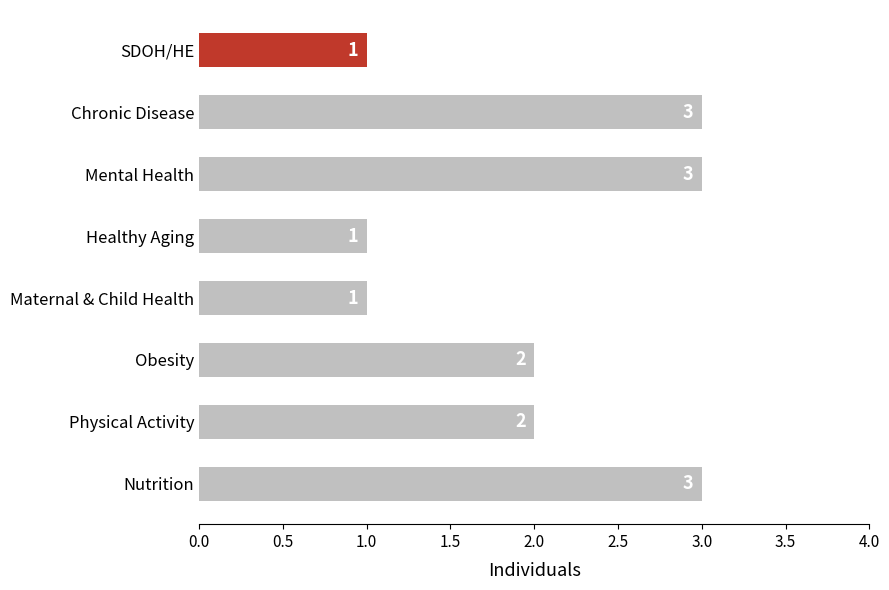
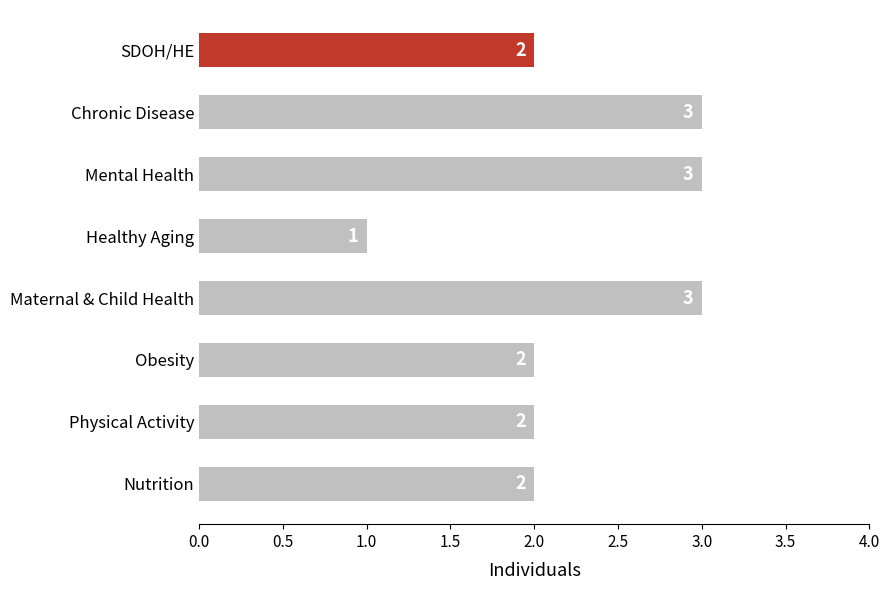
  {
-   "SDOH/HE": 1,
+   "SDOH/HE": 2,
    "Chronic Disease": 3,
    "Mental Health": 3,
    "Healthy Aging": 1,
-   "Maternal & Child Health": 1,
+   "Maternal & Child Health": 3,
    "Obesity": 2,
    "Physical Activity": 2,
-   "Nutrition": 3
+   "Nutrition": 2
  }
